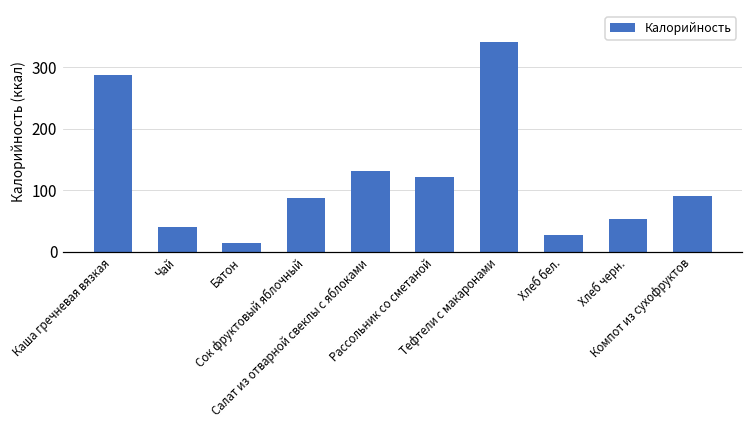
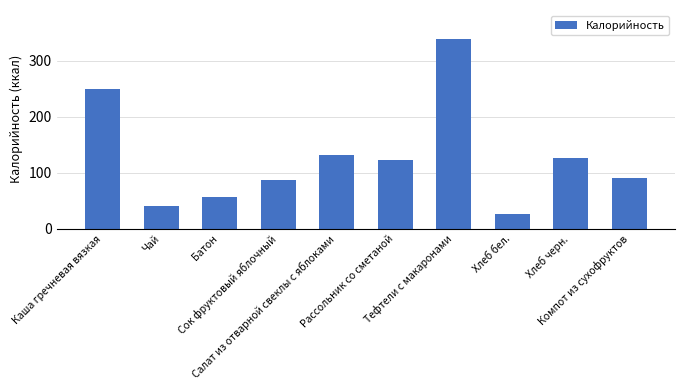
  {
-   "Каша гречневая вязкая": 290,
+   "Каша гречневая вязкая": 250,
    "Чай": 40,
-   "Батон": 10,
+   "Батон": 60,
    "Сок фруктовый яблочный": 90,
    "Салат из отварной свеклы с яблоками": 130,
    "Рассольник со сметаной": 120,
    "Тефтели с макаронами": 340,
    "Хлеб бел.": 30,
-   "Хлеб черн.": 50,
+   "Хлеб черн.": 130,
    "Компот из сухофруктов": 90
  }
